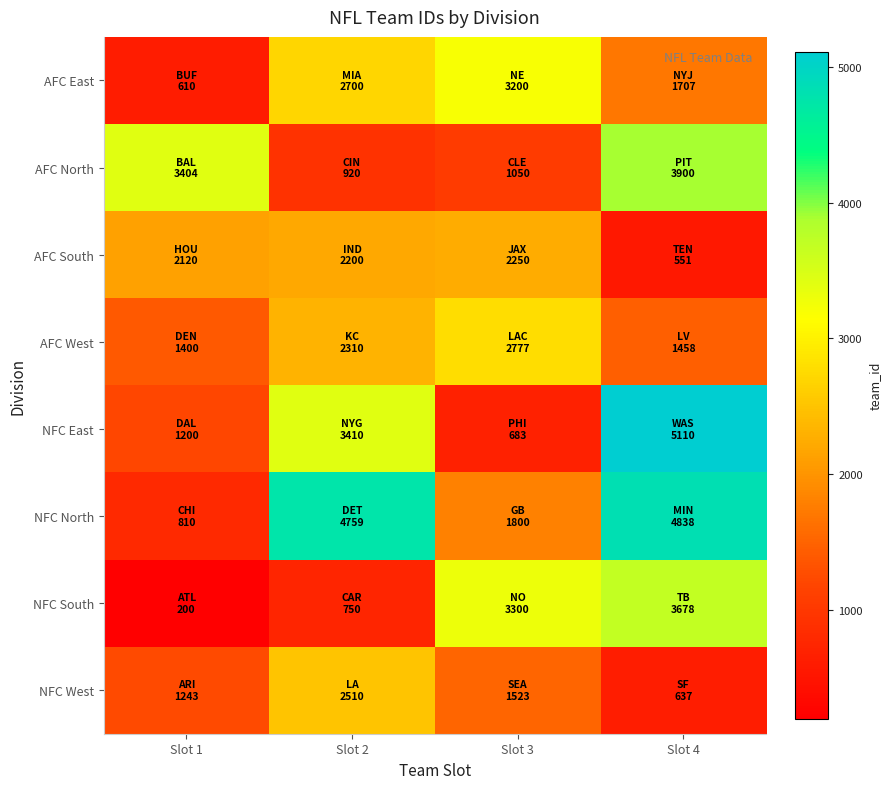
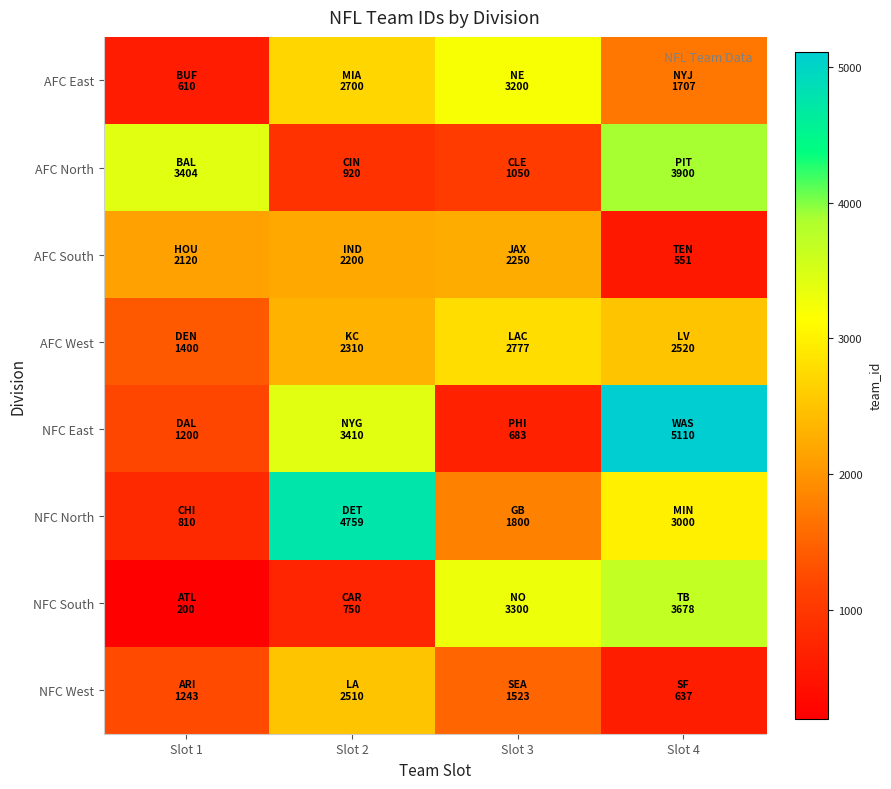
  {
    "AFC East": {
      "Slot 1": 610,
      "Slot 2": 2700,
      "Slot 3": 3200
    },
    "AFC North": {
      "Slot 1": 3404,
      "Slot 2": 920,
      "Slot 3": 1050,
      "Slot 4": 3900
    },
    "AFC South": {
      "Slot 1": 2120,
      "Slot 2": 2200,
      "Slot 3": 2250,
      "Slot 4": 551
    },
    "AFC West": {
      "Slot 1": 1400,
      "Slot 2": 2310,
      "Slot 3": 2777,
-     "Slot 4": 1458
+     "Slot 4": 2520
    },
    "NFC East": {
      "Slot 1": 1200,
      "Slot 2": 3410,
      "Slot 3": 683,
      "Slot 4": 5110
    },
    "NFC North": {
      "Slot 1": 810,
      "Slot 2": 4759,
      "Slot 3": 1800,
-     "Slot 4": 4838
+     "Slot 4": 3000
    },
    "NFC South": {
      "Slot 1": 200,
      "Slot 2": 750,
      "Slot 3": 3300,
      "Slot 4": 3678
    },
    "NFC West": {
      "Slot 1": 1243,
      "Slot 2": 2510,
      "Slot 3": 1523,
      "Slot 4": 637
    }
  }
